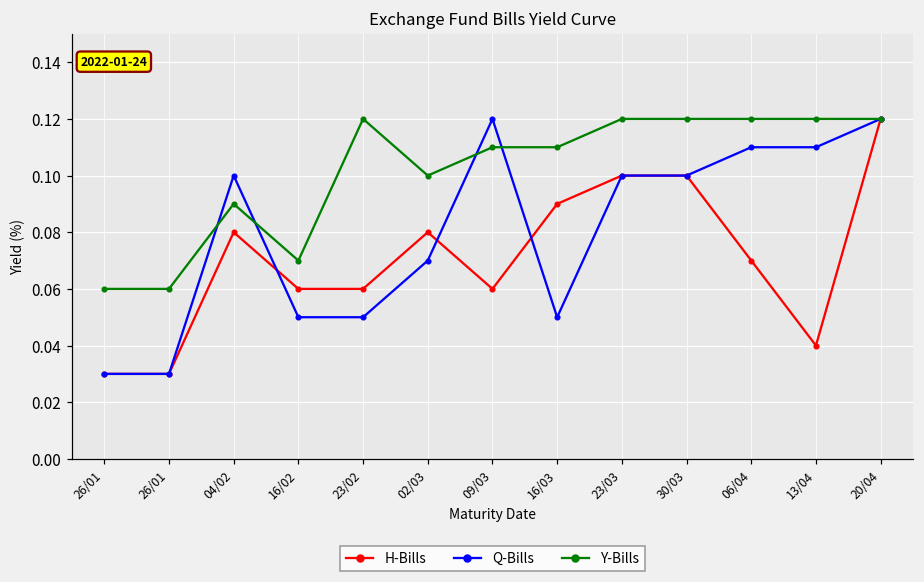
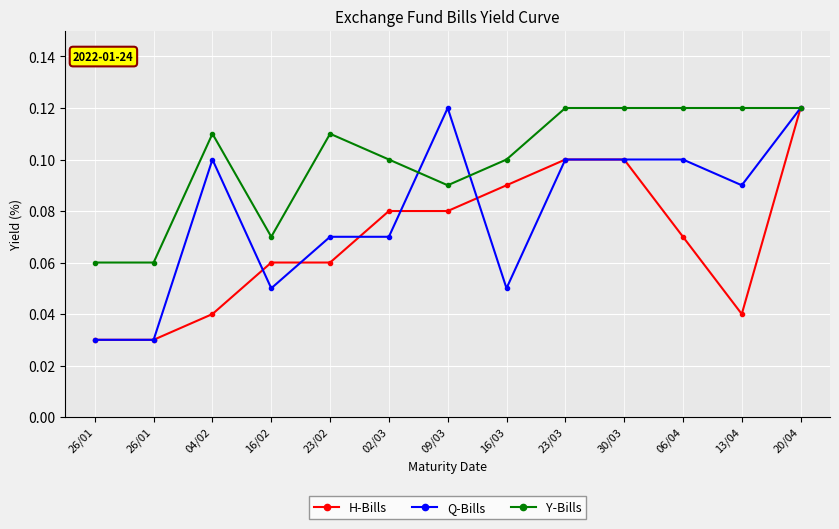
  {
    "H-Bills": {
-     "04/02": 0.08,
+     "04/02": 0.04,
      "16/02": 0.06,
      "23/02": 0.06,
      "02/03": 0.08,
-     "09/03": 0.06,
+     "09/03": 0.08,
      "16/03": 0.09,
      "06/04": 0.07,
      "13/04": 0.04
    },
    "Q-Bills": {
      "04/02": 0.10,
      "16/02": 0.05,
-     "23/02": 0.05,
+     "23/02": 0.07,
      "02/03": 0.07,
      "09/03": 0.12,
      "16/03": 0.05,
-     "06/04": 0.11,
-     "13/04": 0.11
+     "06/04": 0.10,
+     "13/04": 0.09
    },
    "Y-Bills": {
-     "04/02": 0.09,
+     "04/02": 0.11,
      "16/02": 0.07,
-     "23/02": 0.12,
+     "23/02": 0.11,
      "02/03": 0.10,
-     "09/03": 0.11,
-     "16/03": 0.11,
+     "09/03": 0.09,
+     "16/03": 0.10,
      "23/03": 0.12,
      "30/03": 0.12,
      "06/04": 0.12,
      "13/04": 0.12
    }
  }
